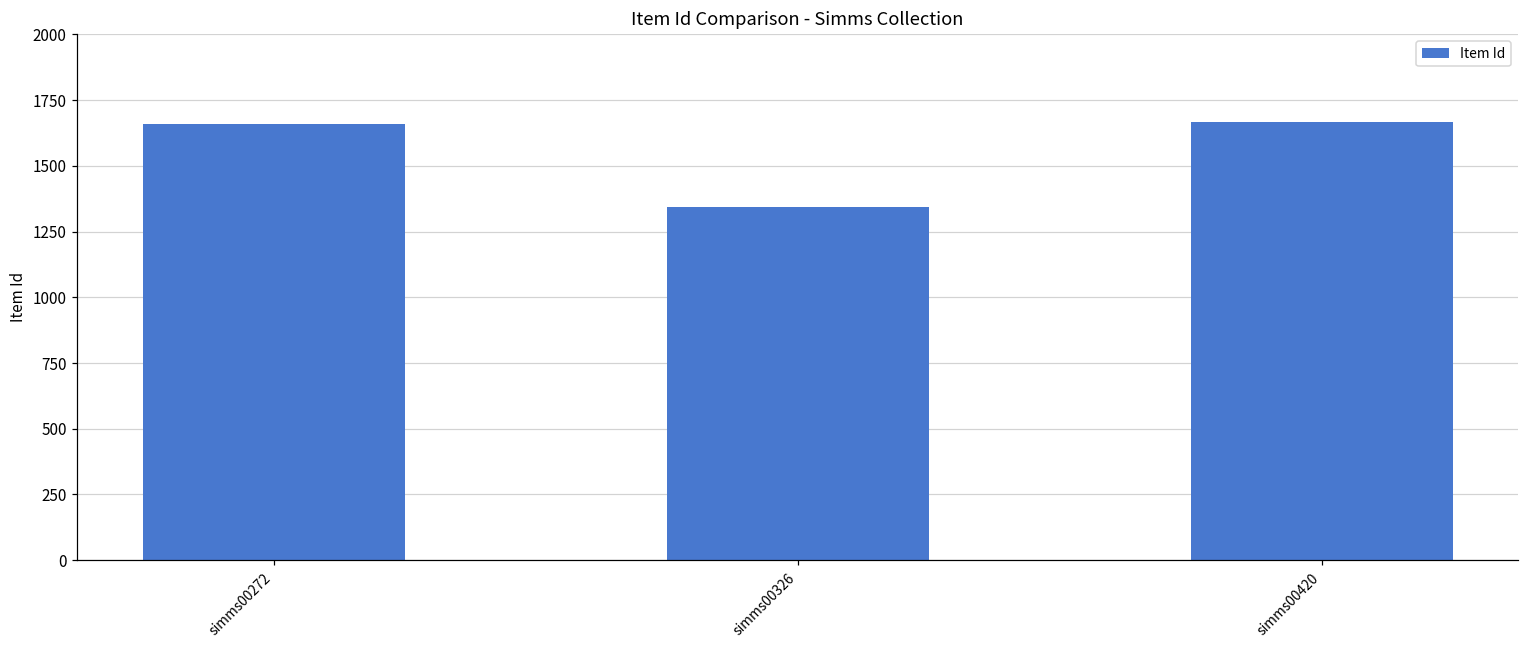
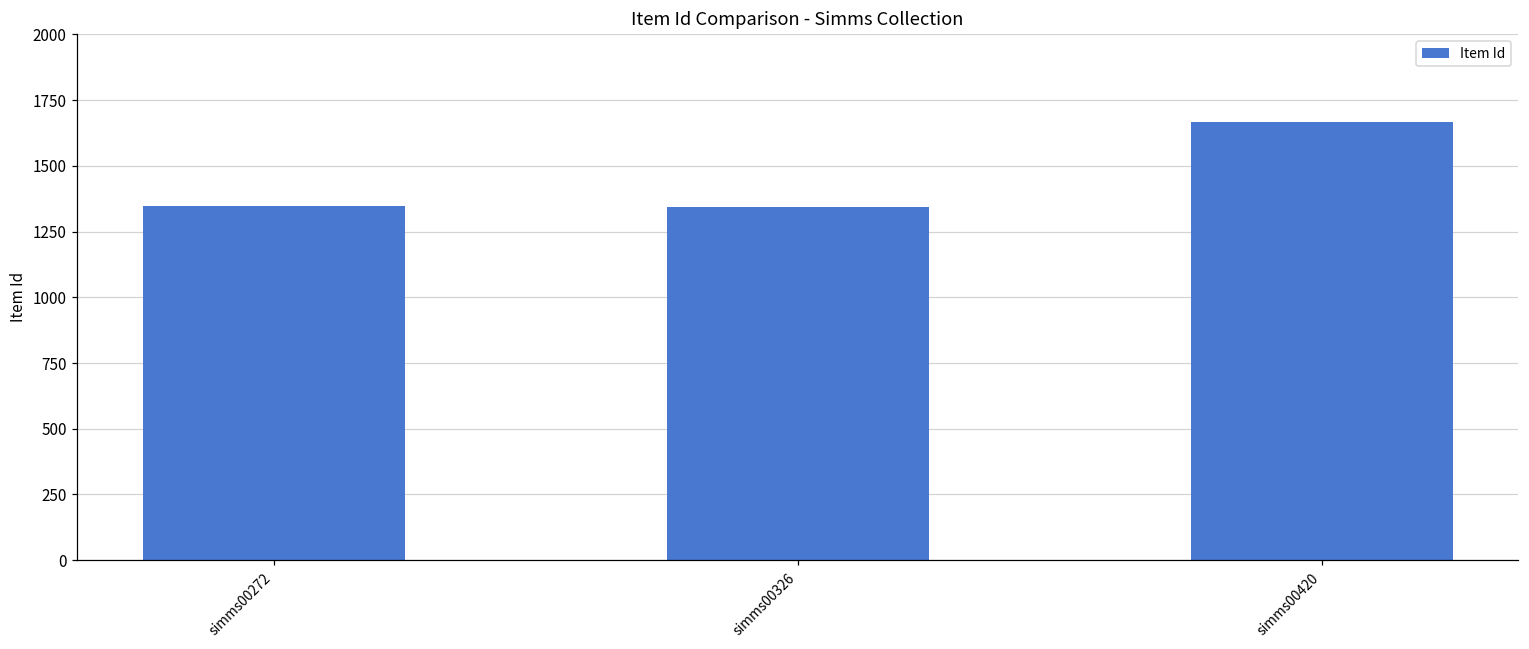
  {
-   "simms00272": 1660,
+   "simms00272": 1350,
    "simms00326": 1340,
    "simms00420": 1670
  }
